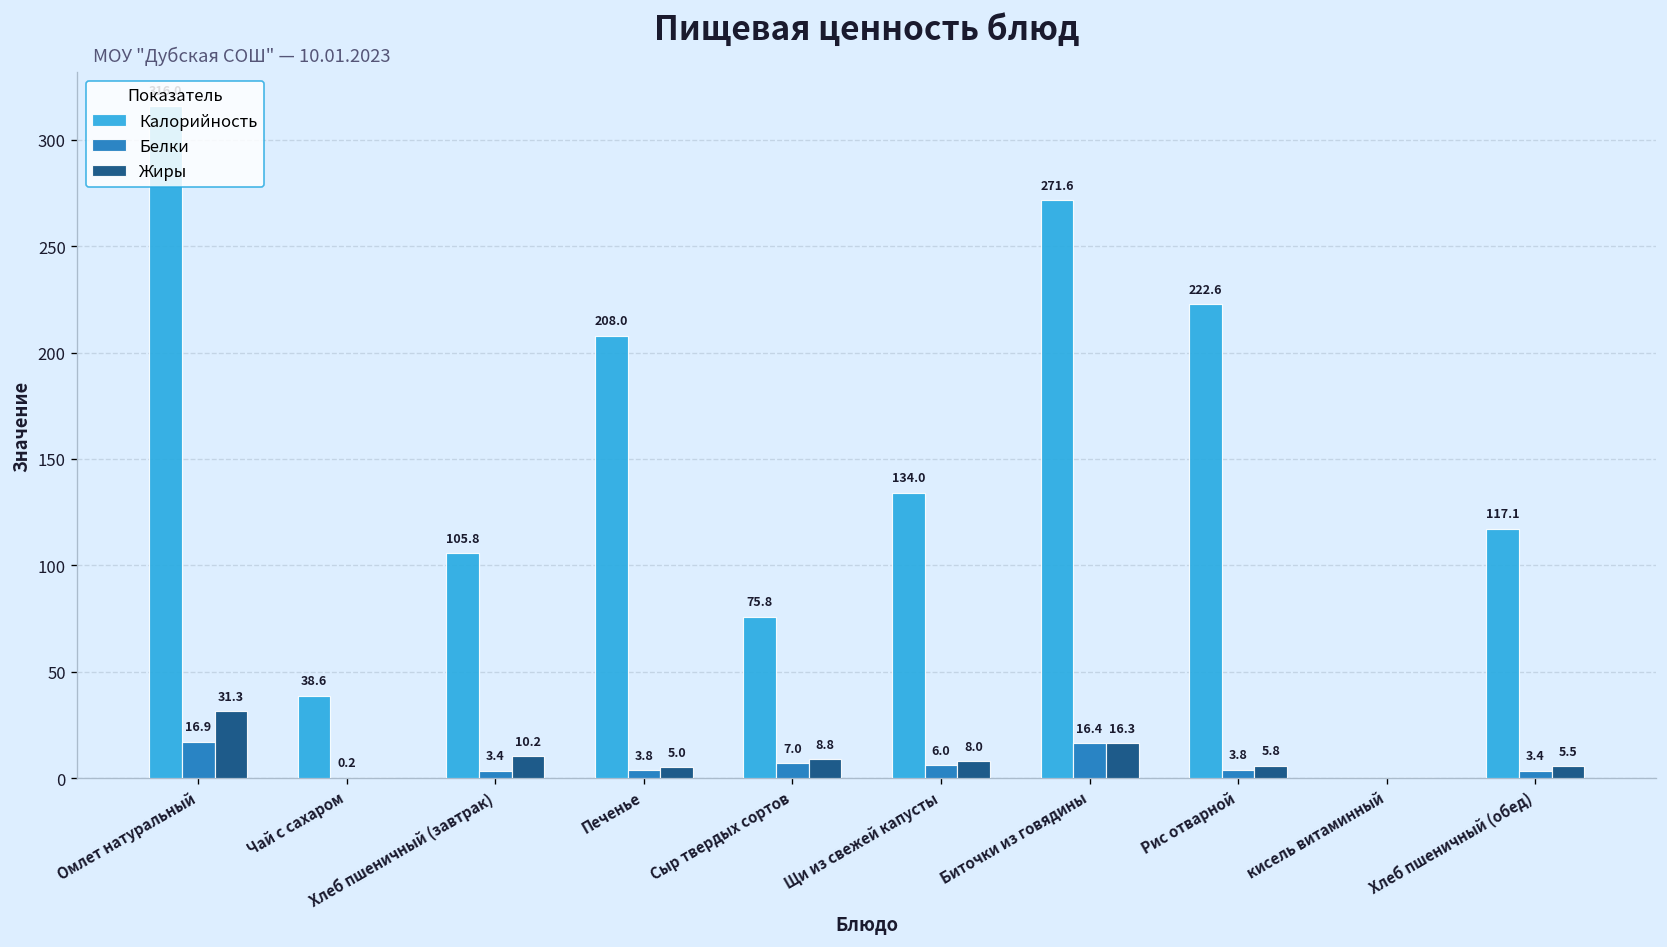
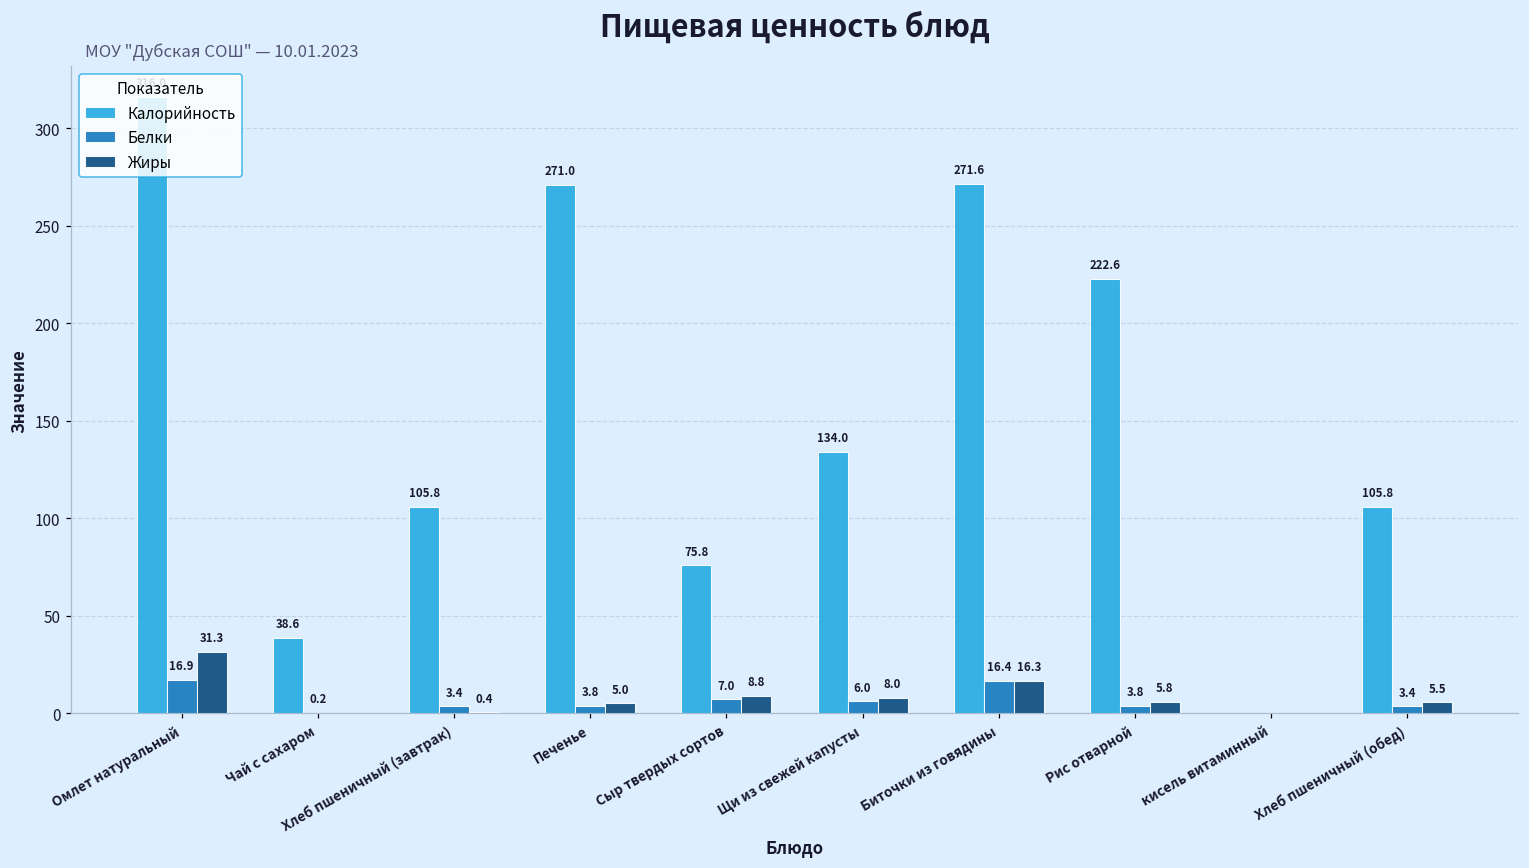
  {
    "Калорийность": {
      "Чай с сахаром": 38.6,
      "Хлеб пшеничный (завтрак)": 105.8,
-     "Печенье": 208.0,
+     "Печенье": 271.0,
      "Сыр твердых сортов": 75.8,
      "Щи из свежей капусты": 134.0,
      "Биточки из говядины": 271.6,
      "Рис отварной": 222.6,
-     "Хлеб пшеничный (обед)": 117.1
+     "Хлеб пшеничный (обед)": 105.8
    },
    "Белки": {
      "Омлет натуральный": 16.9,
      "Чай с сахаром": 0.2,
      "Хлеб пшеничный (завтрак)": 3.4,
      "Печенье": 3.8,
      "Сыр твердых сортов": 7.0,
      "Щи из свежей капусты": 6.0,
      "Биточки из говядины": 16.4,
      "Рис отварной": 3.8,
      "Хлеб пшеничный (обед)": 3.4
    },
    "Жиры": {
      "Омлет натуральный": 31.3,
-     "Хлеб пшеничный (завтрак)": 10.2,
+     "Хлеб пшеничный (завтрак)": 0.4,
      "Печенье": 5.0,
      "Сыр твердых сортов": 8.8,
      "Щи из свежей капусты": 8.0,
      "Биточки из говядины": 16.3,
      "Рис отварной": 5.8,
      "Хлеб пшеничный (обед)": 5.5
    }
  }
